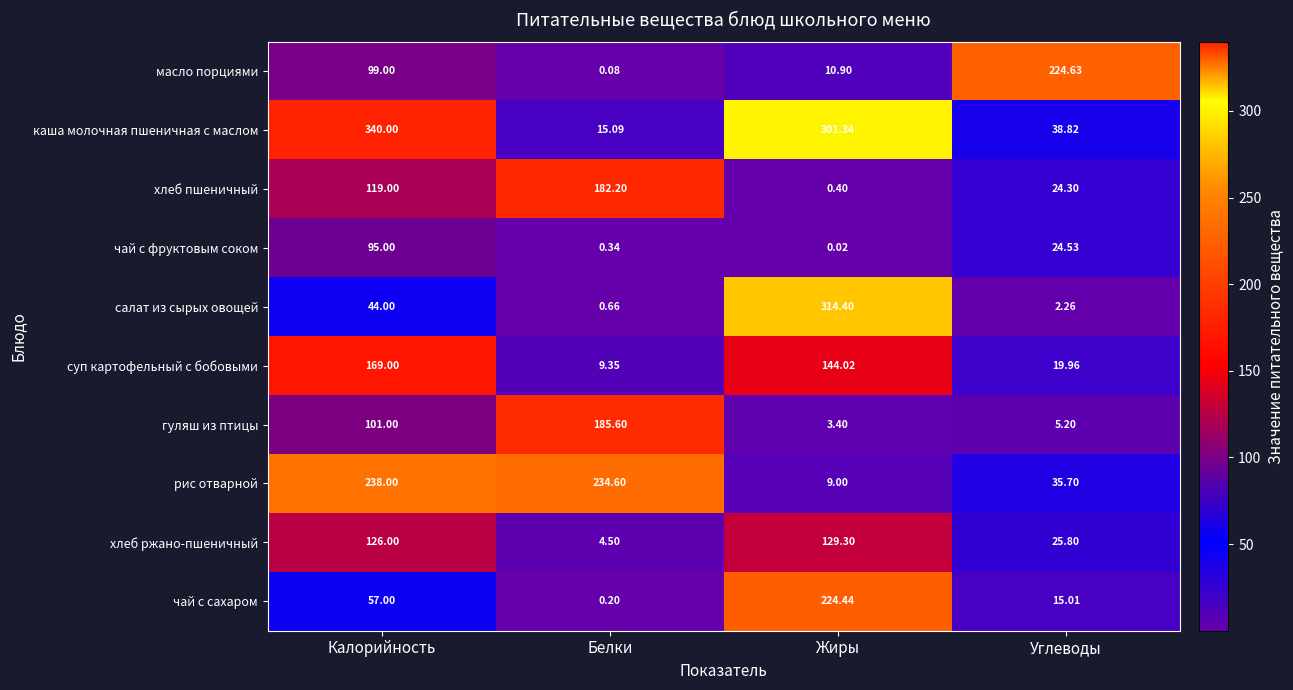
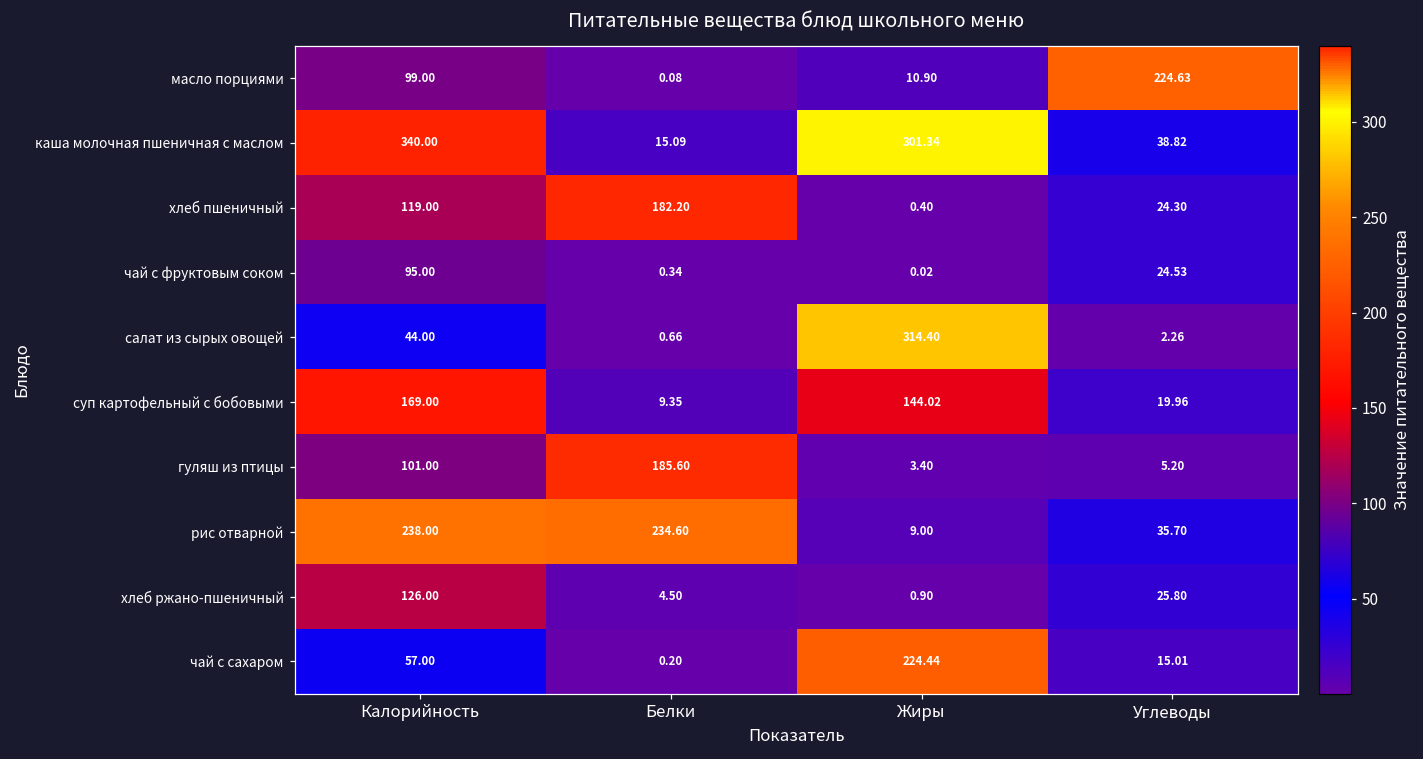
  {
    "масло порциями": {
      "Калорийность": 99.00,
      "Белки": 0.08,
      "Жиры": 10.90,
      "Углеводы": 224.63
    },
    "каша молочная пшеничная с маслом": {
      "Калорийность": 340.00,
      "Белки": 15.09,
      "Жиры": 301.34,
      "Углеводы": 38.82
    },
    "хлеб пшеничный": {
      "Калорийность": 119.00,
      "Белки": 182.20,
      "Жиры": 0.40,
      "Углеводы": 24.30
    },
    "чай с фруктовым соком": {
      "Калорийность": 95.00,
      "Белки": 0.34,
      "Жиры": 0.02,
      "Углеводы": 24.53
    },
    "салат из сырых овощей": {
      "Калорийность": 44.00,
      "Белки": 0.66,
      "Жиры": 314.40,
      "Углеводы": 2.26
    },
    "суп картофельный с бобовыми": {
      "Калорийность": 169.00,
      "Белки": 9.35,
      "Жиры": 144.02,
      "Углеводы": 19.96
    },
    "гуляш из птицы": {
      "Калорийность": 101.00,
      "Белки": 185.60,
      "Жиры": 3.40,
      "Углеводы": 5.20
    },
    "рис отварной": {
      "Калорийность": 238.00,
      "Белки": 234.60,
      "Жиры": 9.00,
      "Углеводы": 35.70
    },
    "хлеб ржано-пшеничный": {
      "Калорийность": 126.00,
      "Белки": 4.50,
-     "Жиры": 129.30,
+     "Жиры": 0.90,
      "Углеводы": 25.80
    },
    "чай с сахаром": {
      "Калорийность": 57.00,
      "Белки": 0.20,
      "Жиры": 224.44,
      "Углеводы": 15.01
    }
  }
